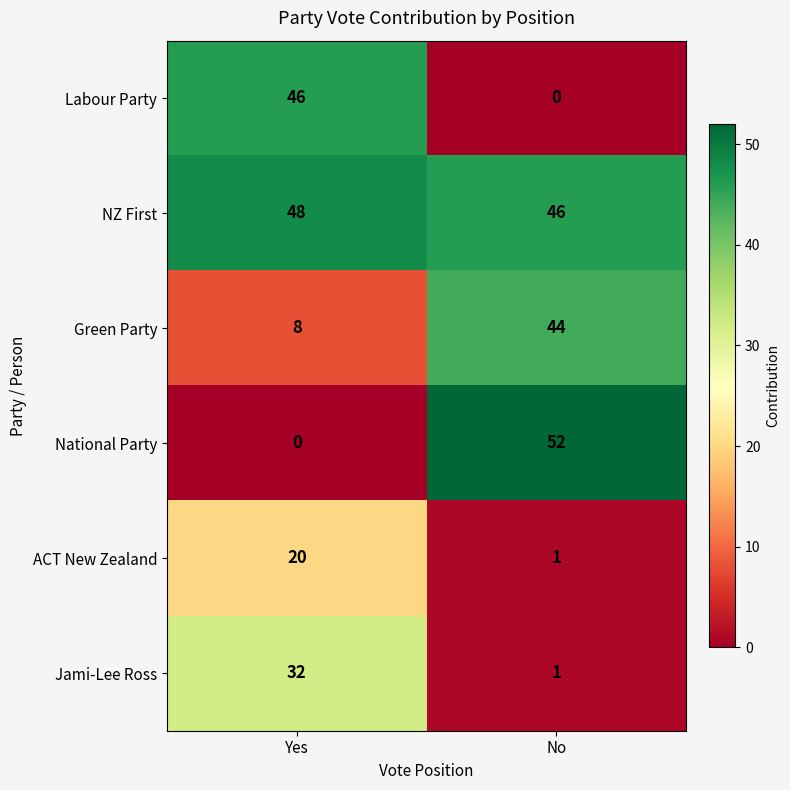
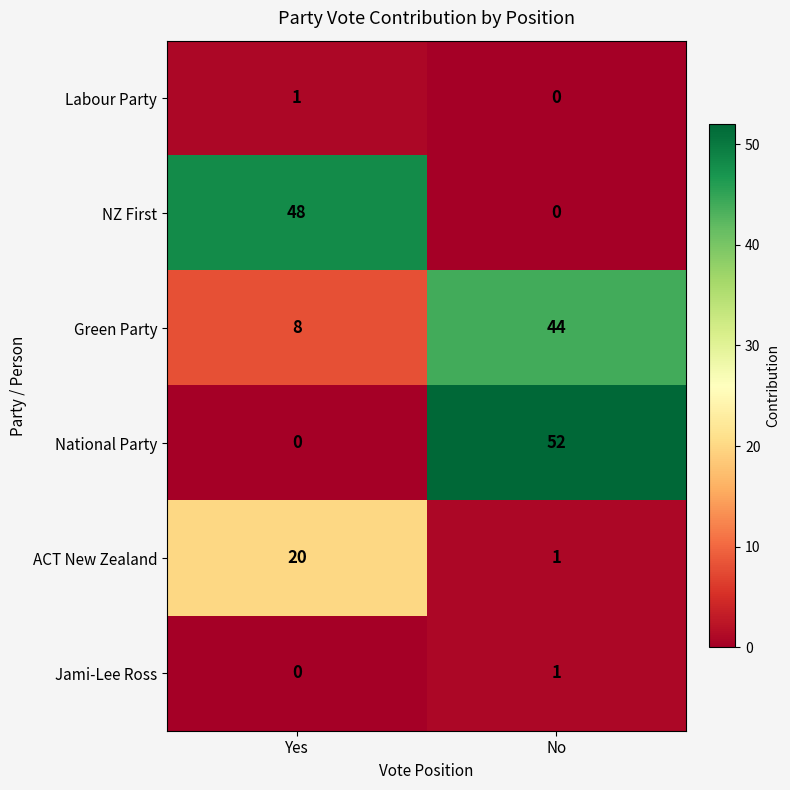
  {
    "Labour Party": {
-     "Yes": 46,
+     "Yes": 1,
      "No": 0
    },
    "NZ First": {
      "Yes": 48,
-     "No": 46
+     "No": 0
    },
    "Green Party": {
      "Yes": 8,
      "No": 44
    },
    "National Party": {
      "Yes": 0,
      "No": 52
    },
    "ACT New Zealand": {
      "Yes": 20,
      "No": 1
    },
    "Jami-Lee Ross": {
-     "Yes": 32,
+     "Yes": 0,
      "No": 1
    }
  }
